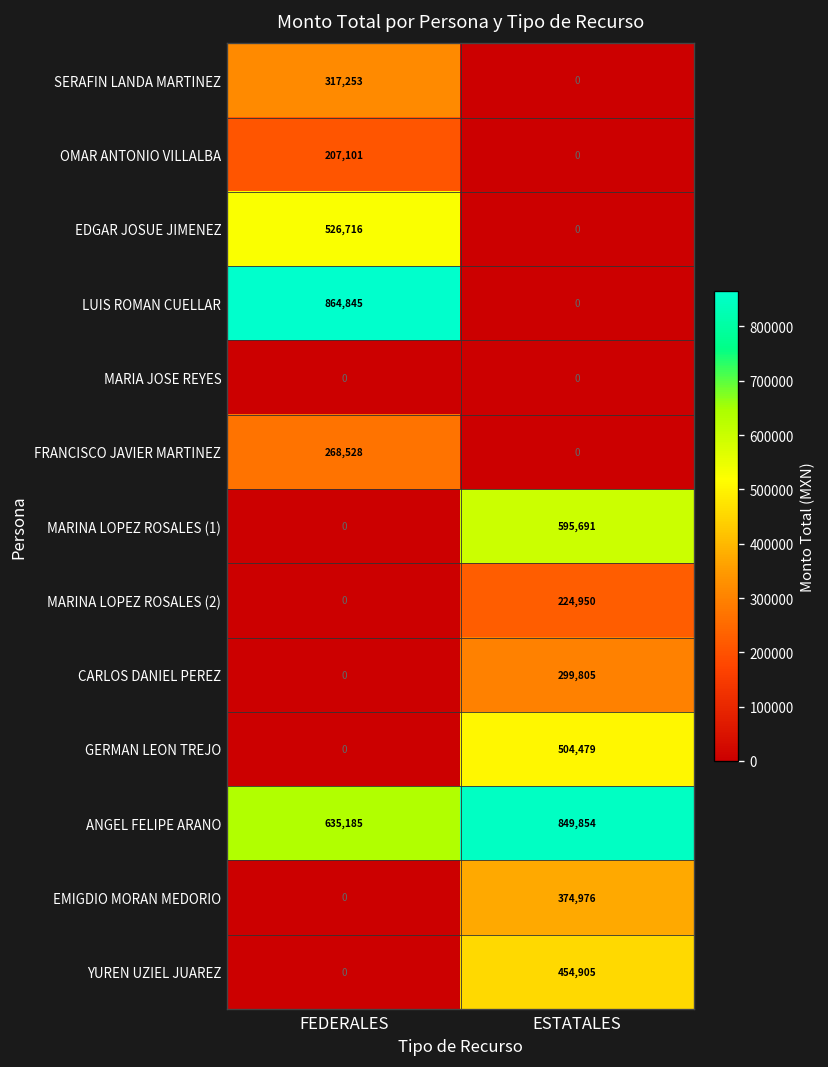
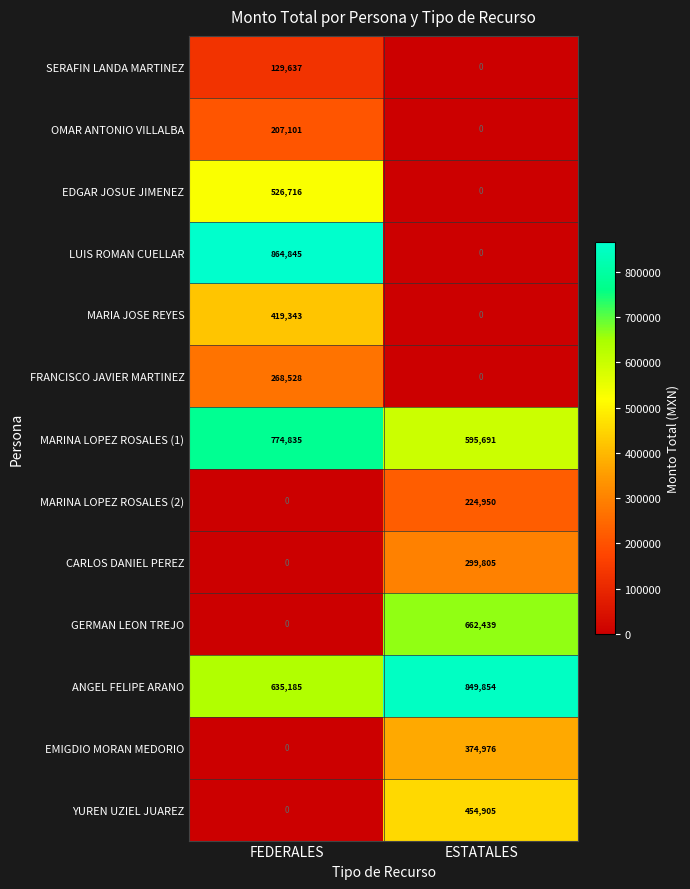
  {
    "SERAFIN LANDA MARTINEZ": {
-     "FEDERALES": "317,253",
+     "FEDERALES": "129,637",
      "ESTATALES": "0"
    },
    "OMAR ANTONIO VILLALBA": {
      "FEDERALES": "207,101",
      "ESTATALES": "0"
    },
    "EDGAR JOSUE JIMENEZ": {
      "FEDERALES": "526,716",
      "ESTATALES": "0"
    },
    "LUIS ROMAN CUELLAR": {
      "FEDERALES": "864,845",
      "ESTATALES": "0"
    },
    "MARIA JOSE REYES": {
-     "FEDERALES": "0",
+     "FEDERALES": "419,343",
      "ESTATALES": "0"
    },
    "FRANCISCO JAVIER MARTINEZ": {
      "FEDERALES": "268,528",
      "ESTATALES": "0"
    },
    "MARINA LOPEZ ROSALES (1)": {
-     "FEDERALES": "0",
+     "FEDERALES": "774,835",
      "ESTATALES": "595,691"
    },
    "MARINA LOPEZ ROSALES (2)": {
      "FEDERALES": "0",
      "ESTATALES": "224,950"
    },
    "CARLOS DANIEL PEREZ": {
      "FEDERALES": "0",
      "ESTATALES": "299,805"
    },
    "GERMAN LEON TREJO": {
      "FEDERALES": "0",
-     "ESTATALES": "504,479"
+     "ESTATALES": "662,439"
    },
    "ANGEL FELIPE ARANO": {
      "FEDERALES": "635,185",
      "ESTATALES": "849,854"
    },
    "EMIGDIO MORAN MEDORIO": {
      "FEDERALES": "0",
      "ESTATALES": "374,976"
    },
    "YUREN UZIEL JUAREZ": {
      "FEDERALES": "0",
      "ESTATALES": "454,905"
    }
  }
